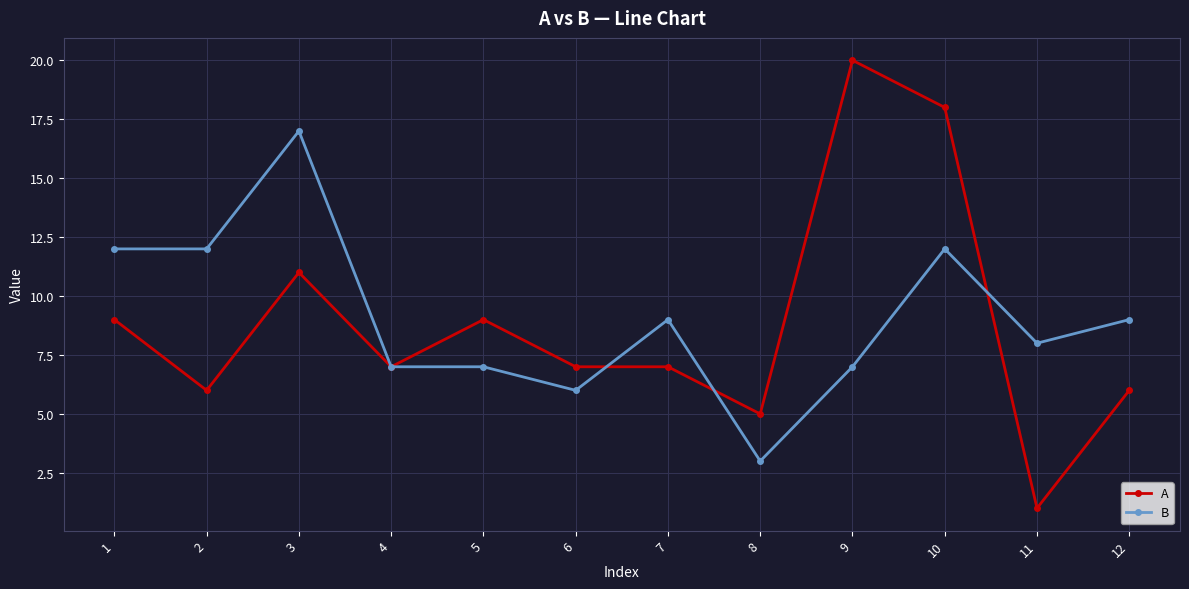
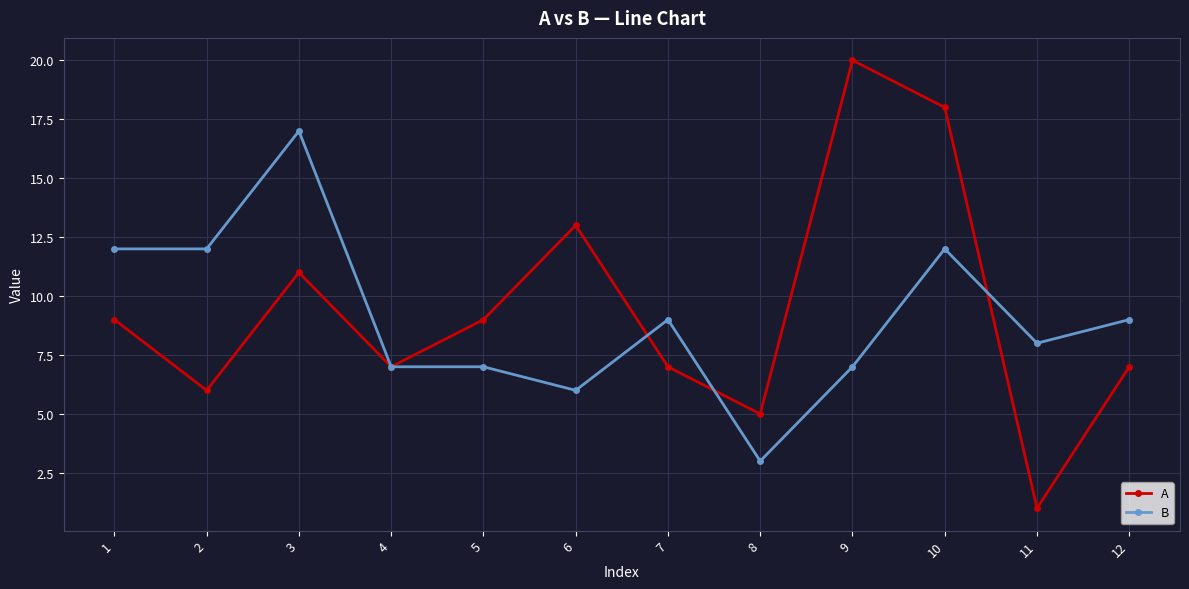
  {
    "A": {
      "1": 9,
      "2": 6,
      "3": 11,
      "5": 9,
-     "6": 7,
+     "6": 13,
      "7": 7,
      "8": 5,
      "9": 20,
      "10": 18,
      "11": 1,
-     "12": 6
+     "12": 7
    },
    "B": {
      "1": 12,
      "2": 12,
      "3": 17,
      "5": 7,
      "6": 6,
      "7": 9,
      "8": 3,
      "9": 7,
      "10": 12,
      "11": 8,
      "12": 9
    }
  }
